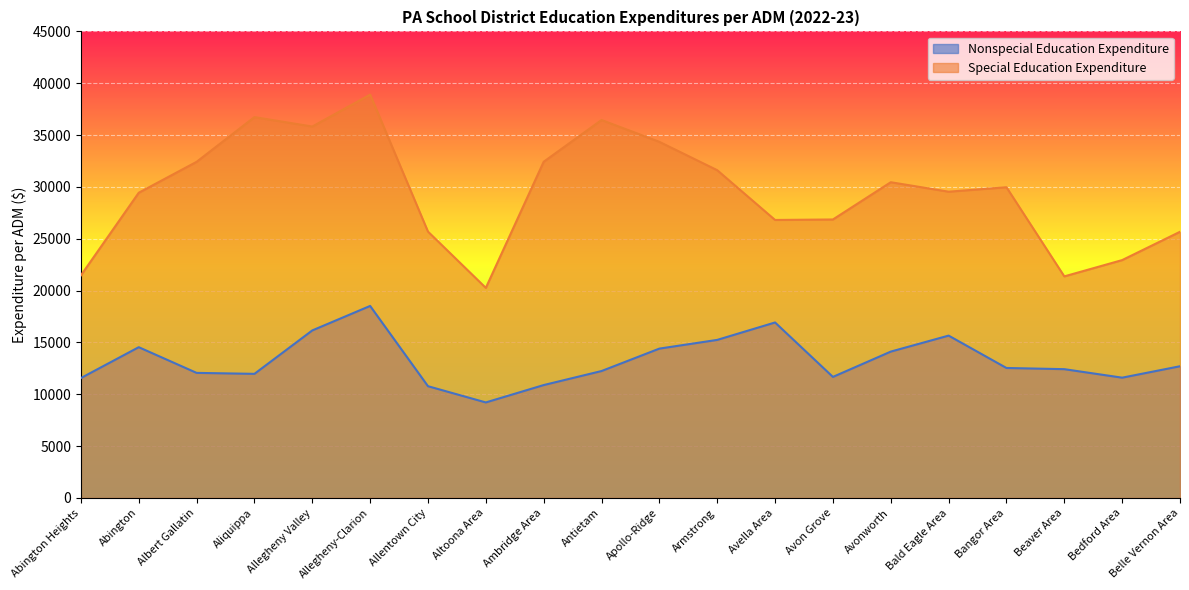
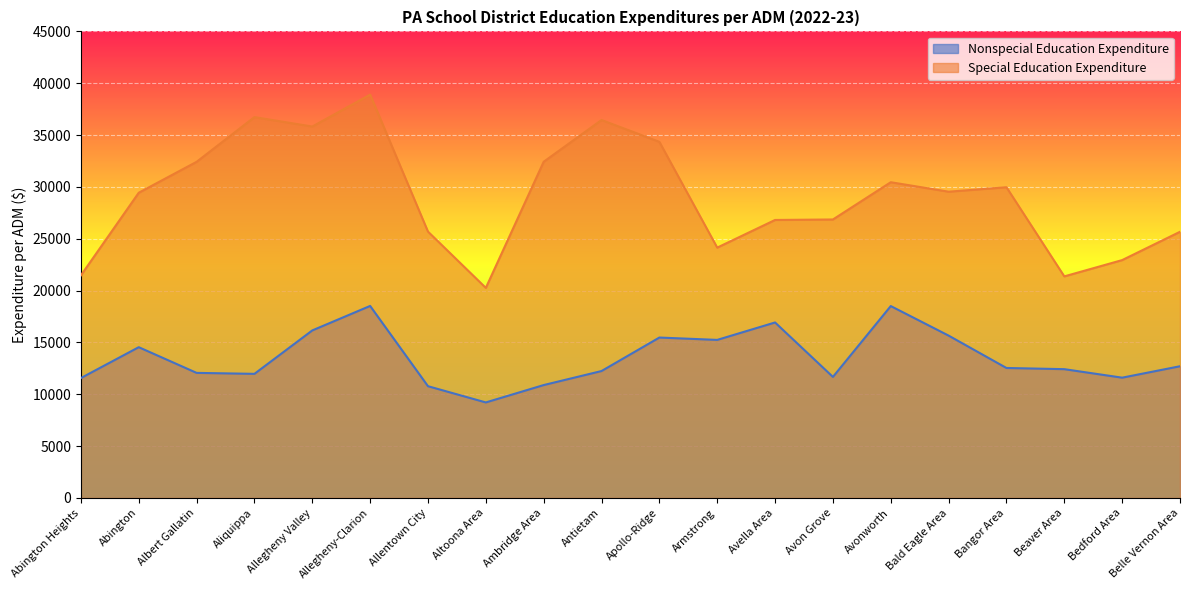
  {
    "Nonspecial Education Expenditure": {
      "Abington Heights": 11600,
      "Abington": 14500,
      "Albert Gallatin": 12100,
      "Aliquippa": 12000,
      "Allegheny Valley": 16200,
      "Allegheny-Clarion": 18500,
      "Allentown City": 10800,
      "Altoona Area": 9200,
      "Ambridge Area": 10900,
      "Antietam": 12200,
-     "Apollo-Ridge": 14400,
+     "Apollo-Ridge": 15500,
      "Armstrong": 15200,
      "Avella Area": 16900,
      "Avon Grove": 11700,
-     "Avonworth": 14100,
+     "Avonworth": 18500,
      "Bald Eagle Area": 15700,
      "Bangor Area": 12500,
      "Beaver Area": 12400,
      "Bedford Area": 11600,
      "Belle Vernon Area": 12700
    },
    "Special Education Expenditure": {
      "Abington Heights": 21500,
      "Abington": 29400,
      "Albert Gallatin": 32400,
      "Aliquippa": 36700,
      "Allegheny Valley": 35800,
      "Allegheny-Clarion": 38900,
      "Allentown City": 25700,
      "Altoona Area": 20300,
      "Ambridge Area": 32400,
      "Antietam": 36500,
      "Apollo-Ridge": 34300,
-     "Armstrong": 31600,
+     "Armstrong": 24100,
      "Avella Area": 26800,
      "Avon Grove": 26900,
      "Avonworth": 30500,
      "Bald Eagle Area": 29500,
      "Bangor Area": 30000,
      "Beaver Area": 21400,
      "Bedford Area": 22900,
      "Belle Vernon Area": 25700
    }
  }
